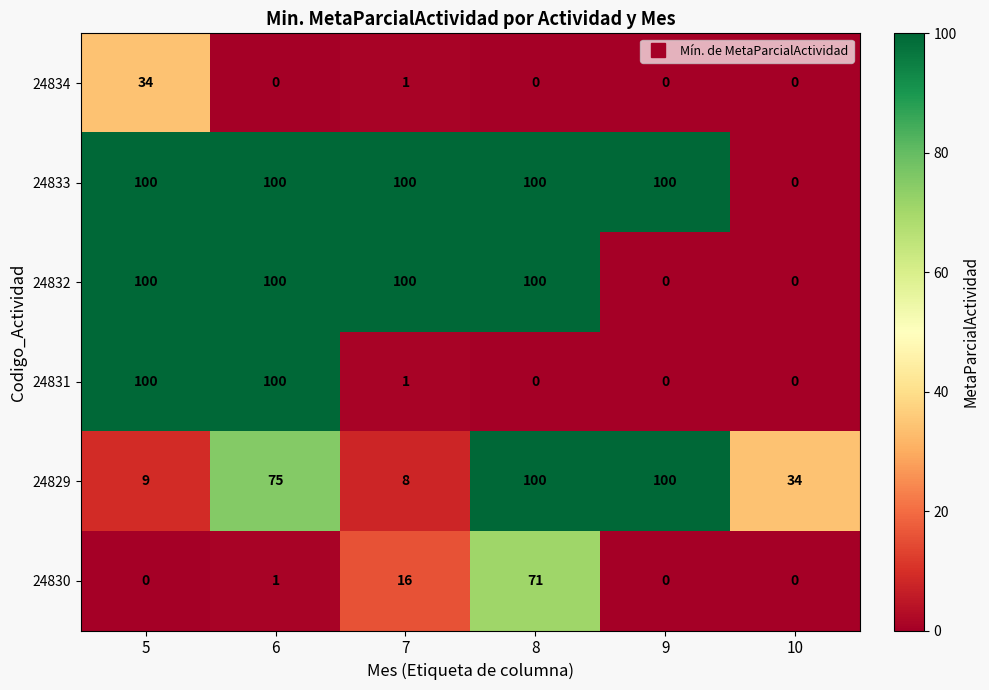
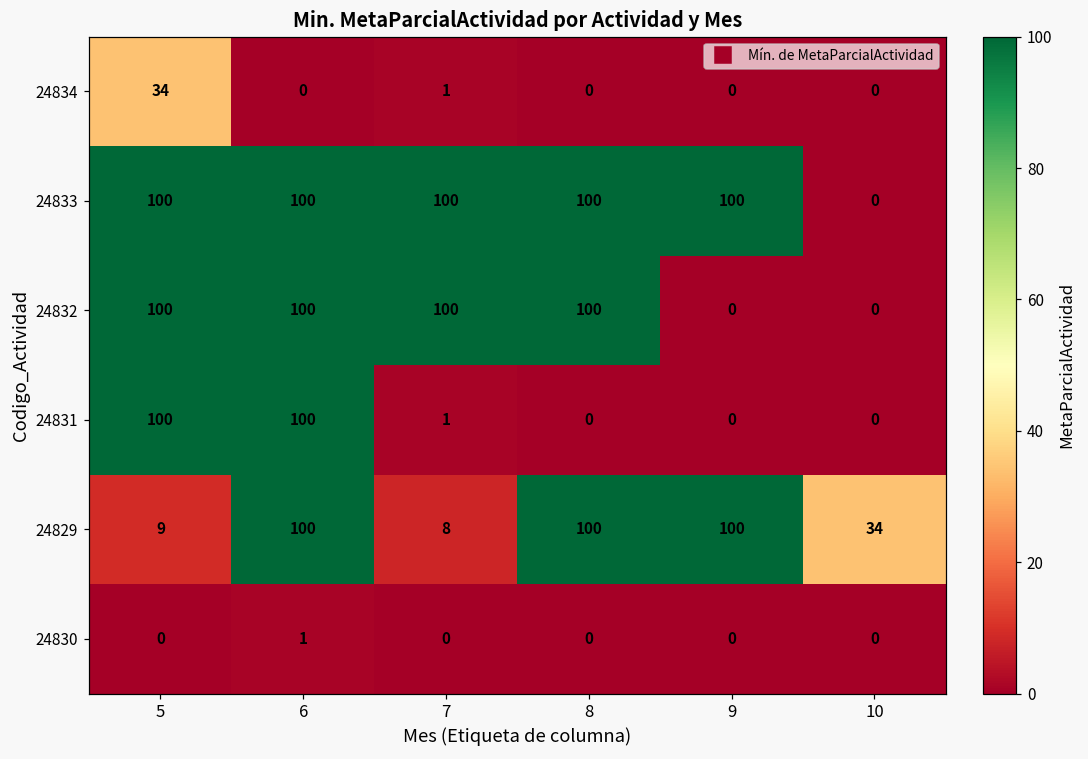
  {
    "24834": {
      "5": 34,
      "6": 0,
      "7": 1,
      "8": 0,
      "9": 0,
      "10": 0
    },
    "24833": {
      "5": 100,
      "6": 100,
      "7": 100,
      "8": 100,
      "9": 100,
      "10": 0
    },
    "24832": {
      "5": 100,
      "6": 100,
      "7": 100,
      "8": 100,
      "9": 0,
      "10": 0
    },
    "24831": {
      "5": 100,
      "6": 100,
      "7": 1,
      "8": 0,
      "9": 0,
      "10": 0
    },
    "24829": {
      "5": 9,
-     "6": 75,
+     "6": 100,
      "7": 8,
      "8": 100,
      "9": 100,
      "10": 34
    },
    "24830": {
      "5": 0,
      "6": 1,
-     "7": 16,
-     "8": 71,
+     "7": 0,
+     "8": 0,
      "9": 0,
      "10": 0
    }
  }
